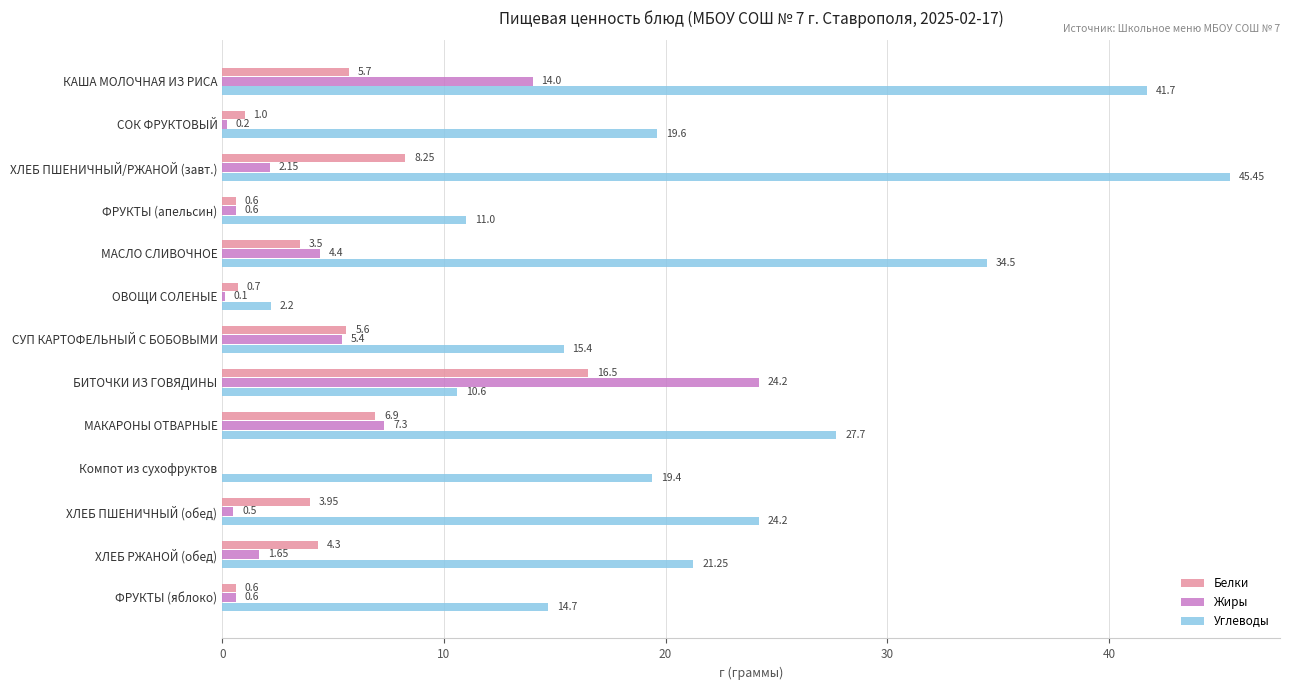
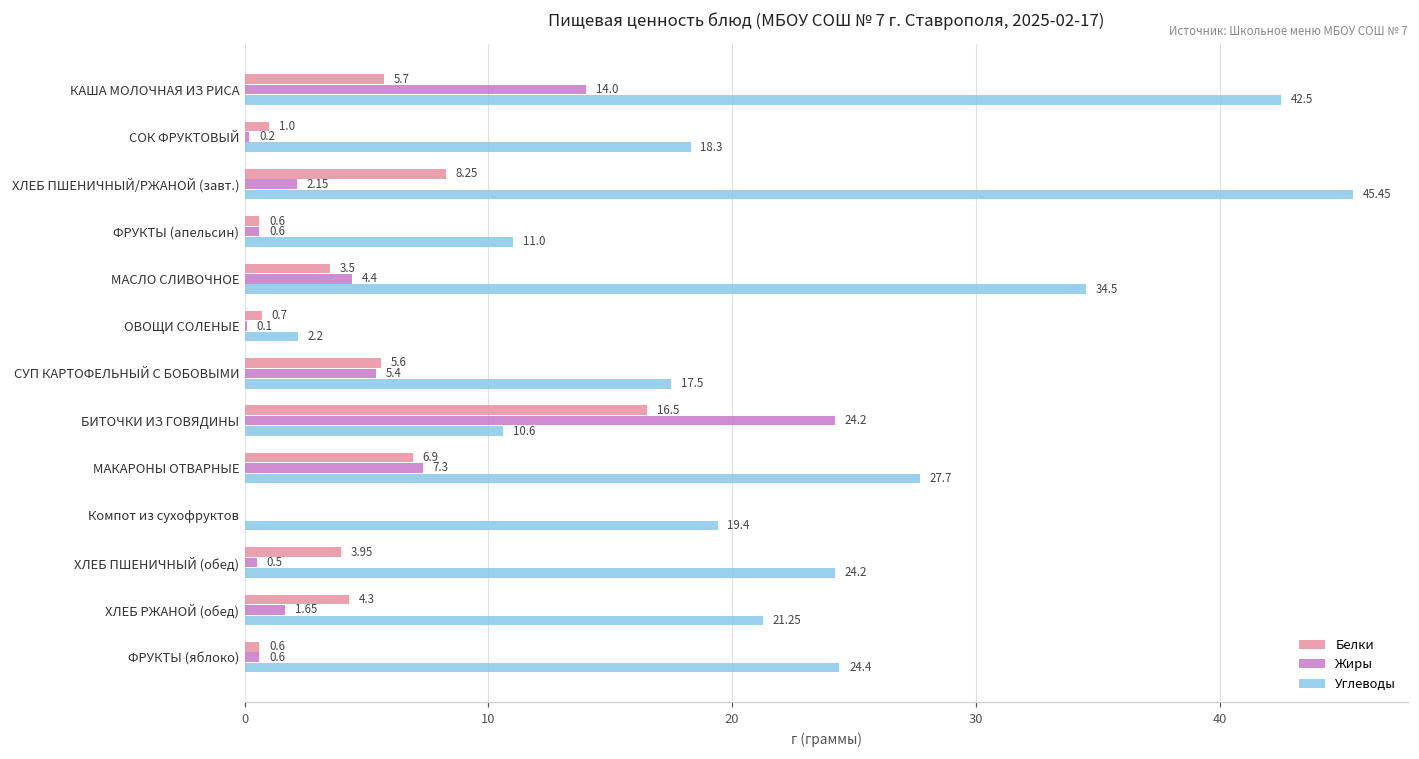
  {
    "Углеводы": {
-     "КАША МОЛОЧНАЯ ИЗ РИСА": 41.7,
-     "СОК ФРУКТОВЫЙ": 19.6,
+     "КАША МОЛОЧНАЯ ИЗ РИСА": 42.5,
+     "СОК ФРУКТОВЫЙ": 18.3,
      "ХЛЕБ ПШЕНИЧНЫЙ/РЖАНОЙ (завт.)": 45.45,
      "ФРУКТЫ (апельсин)": 11.0,
      "МАСЛО СЛИВОЧНОЕ": 34.5,
      "ОВОЩИ СОЛЕНЫЕ": 2.2,
-     "СУП КАРТОФЕЛЬНЫЙ С БОБОВЫМИ": 15.4,
+     "СУП КАРТОФЕЛЬНЫЙ С БОБОВЫМИ": 17.5,
      "БИТОЧКИ ИЗ ГОВЯДИНЫ": 10.6,
      "МАКАРОНЫ ОТВАРНЫЕ": 27.7,
      "Компот из сухофруктов": 19.4,
      "ХЛЕБ ПШЕНИЧНЫЙ (обед)": 24.2,
      "ХЛЕБ РЖАНОЙ (обед)": 21.25,
-     "ФРУКТЫ (яблоко)": 14.7
+     "ФРУКТЫ (яблоко)": 24.4
    }
  }
